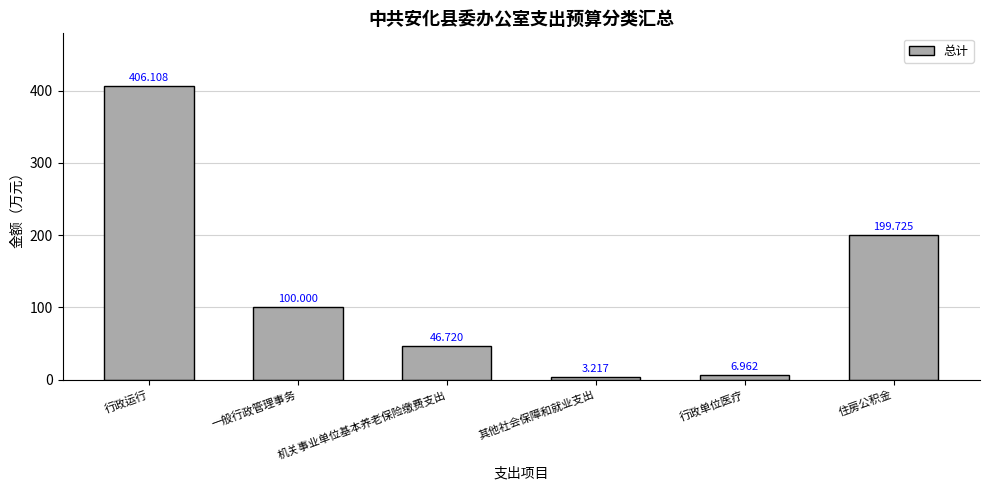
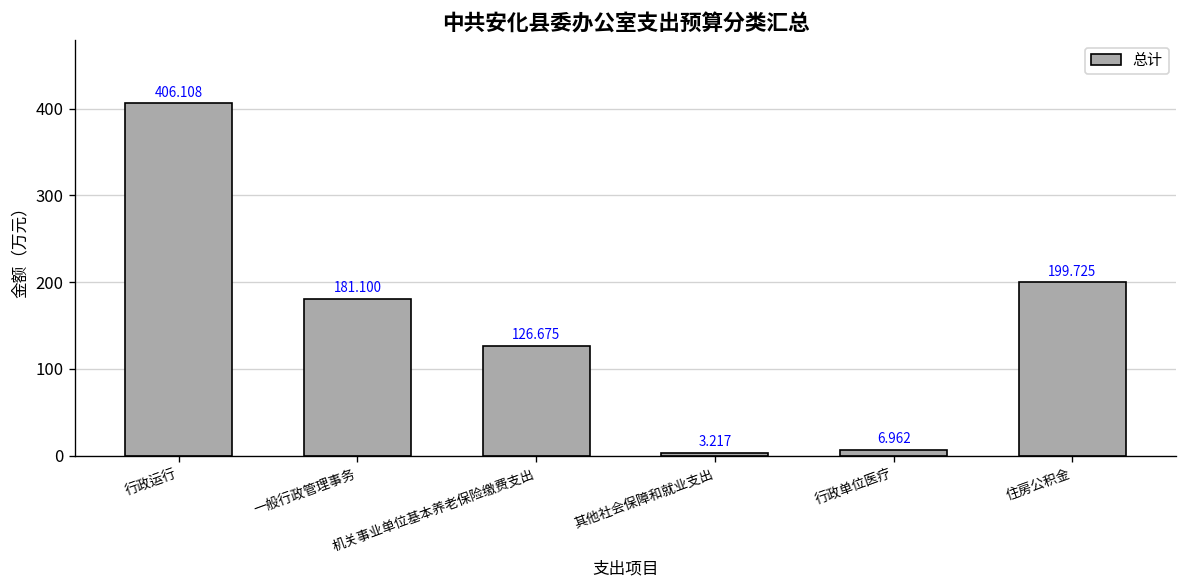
  {
    "行政运行": 406.108,
-   "一般行政管理事务": 100.000,
-   "机关事业单位基本养老保险缴费支出": 46.720,
+   "一般行政管理事务": 181.100,
+   "机关事业单位基本养老保险缴费支出": 126.675,
    "其他社会保障和就业支出": 3.217,
    "行政单位医疗": 6.962,
    "住房公积金": 199.725
  }
